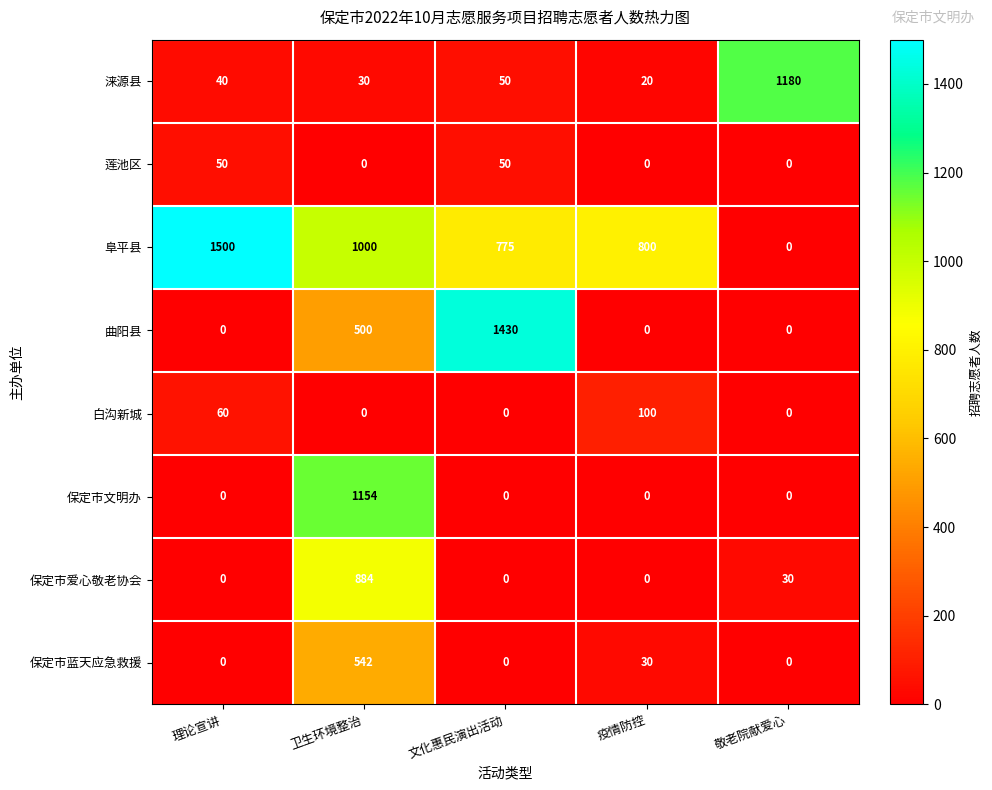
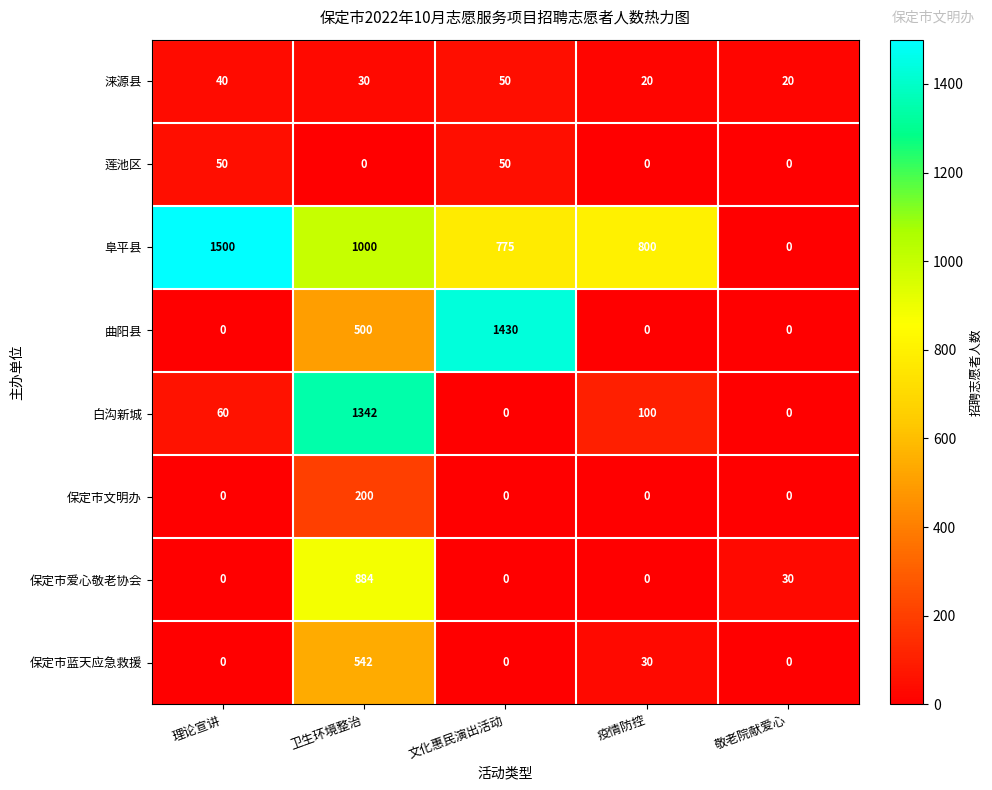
  {
    "涞源县": {
      "理论宣讲": 40,
      "卫生环境整治": 30,
      "文化惠民演出活动": 50,
      "疫情防控": 20,
-     "敬老院献爱心": 1180
+     "敬老院献爱心": 20
    },
    "莲池区": {
      "理论宣讲": 50,
      "卫生环境整治": 0,
      "文化惠民演出活动": 50,
      "疫情防控": 0,
      "敬老院献爱心": 0
    },
    "阜平县": {
      "理论宣讲": 1500,
      "卫生环境整治": 1000,
      "文化惠民演出活动": 775,
      "疫情防控": 800,
      "敬老院献爱心": 0
    },
    "曲阳县": {
      "理论宣讲": 0,
      "卫生环境整治": 500,
      "文化惠民演出活动": 1430,
      "疫情防控": 0,
      "敬老院献爱心": 0
    },
    "白沟新城": {
      "理论宣讲": 60,
-     "卫生环境整治": 0,
+     "卫生环境整治": 1342,
      "文化惠民演出活动": 0,
      "疫情防控": 100,
      "敬老院献爱心": 0
    },
    "保定市文明办": {
      "理论宣讲": 0,
-     "卫生环境整治": 1154,
+     "卫生环境整治": 200,
      "文化惠民演出活动": 0,
      "疫情防控": 0,
      "敬老院献爱心": 0
    },
    "保定市爱心敬老协会": {
      "理论宣讲": 0,
      "卫生环境整治": 884,
      "文化惠民演出活动": 0,
      "疫情防控": 0,
      "敬老院献爱心": 30
    },
    "保定市蓝天应急救援": {
      "理论宣讲": 0,
      "卫生环境整治": 542,
      "文化惠民演出活动": 0,
      "疫情防控": 30,
      "敬老院献爱心": 0
    }
  }
